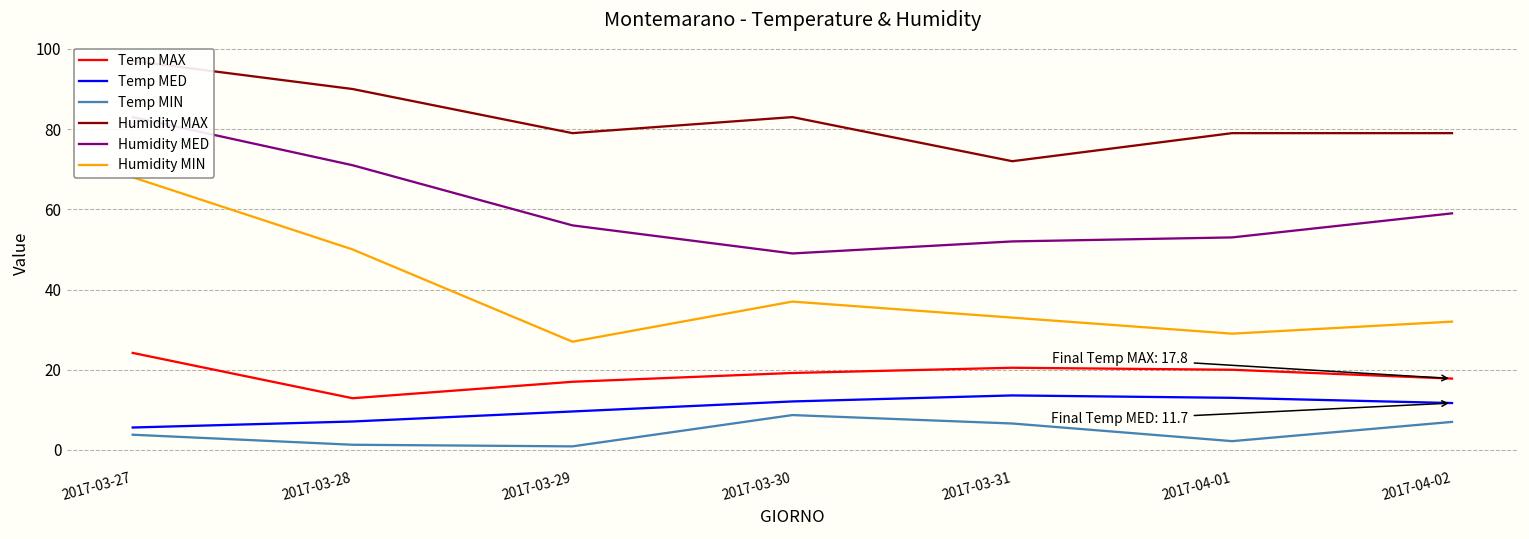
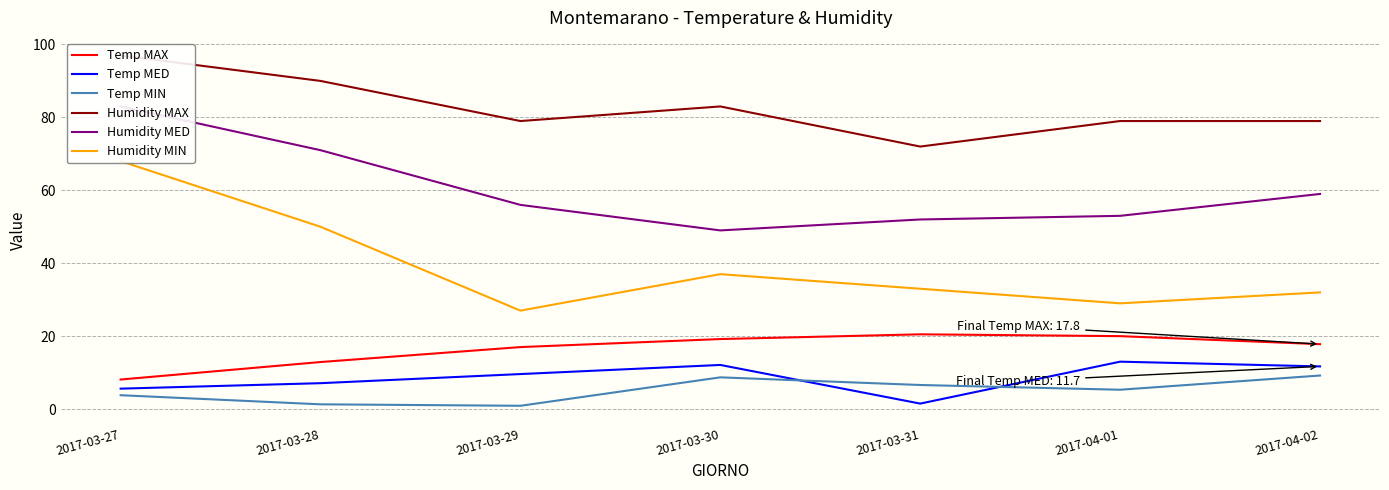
  {
    "Temp MAX": {
-     "2017-03-27": 24,
+     "2017-03-27": 8,
      "2017-03-28": 13,
      "2017-03-29": 17,
      "2017-03-30": 19,
      "2017-03-31": 21,
      "2017-04-02": 18
    },
    "Temp MED": {
      "2017-03-27": 6,
      "2017-03-28": 7,
      "2017-03-29": 10,
      "2017-03-30": 12,
-     "2017-03-31": 14,
+     "2017-03-31": 2,
      "2017-04-01": 13
    },
    "Temp MIN": {
      "2017-03-27": 4,
      "2017-03-28": 1,
      "2017-03-29": 1,
      "2017-03-30": 9,
      "2017-03-31": 7,
-     "2017-04-01": 2,
-     "2017-04-02": 7
+     "2017-04-01": 5,
+     "2017-04-02": 9
    },
    "Humidity MAX": {
      "2017-03-28": 90,
      "2017-03-29": 79,
      "2017-03-30": 83,
      "2017-03-31": 72,
      "2017-04-01": 79,
      "2017-04-02": 79
    },
    "Humidity MED": {
      "2017-03-28": 71,
      "2017-03-29": 56,
      "2017-03-30": 49,
      "2017-03-31": 52,
      "2017-04-01": 53,
      "2017-04-02": 59
    },
    "Humidity MIN": {
      "2017-03-28": 50,
      "2017-03-29": 27,
      "2017-03-30": 37,
      "2017-03-31": 33,
      "2017-04-01": 29,
      "2017-04-02": 32
    }
  }
